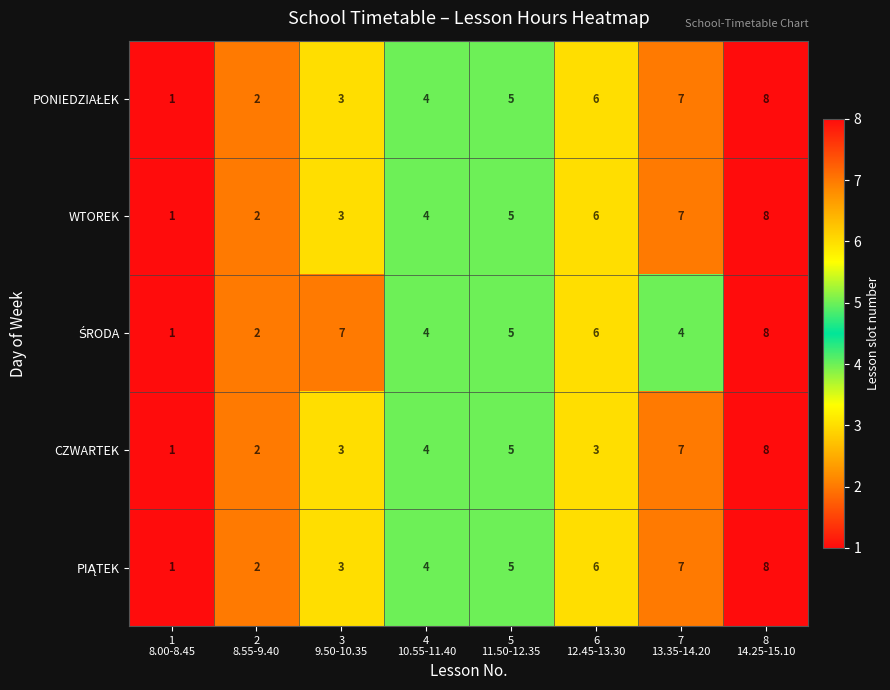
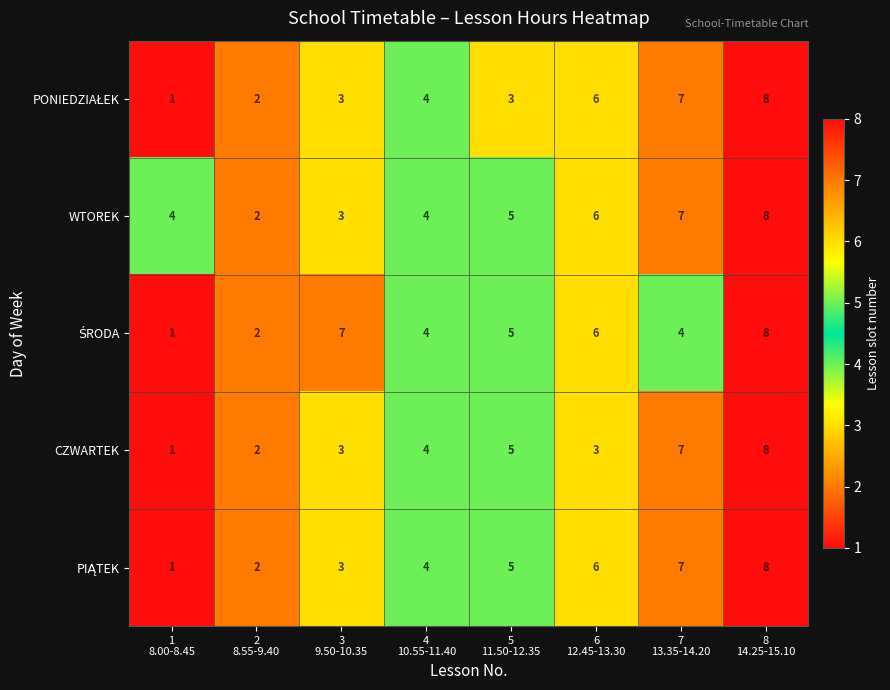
  {
    "PONIEDZIAŁEK": {
      "1 8.00-8.45": 1,
      "2 8.55-9.40": 2,
      "3 9.50-10.35": 3,
      "4 10.55-11.40": 4,
-     "5 11.50-12.35": 5,
+     "5 11.50-12.35": 3,
      "6 12.45-13.30": 6,
      "7 13.35-14.20": 7,
      "8 14.25-15.10": 8
    },
    "WTOREK": {
-     "1 8.00-8.45": 1,
+     "1 8.00-8.45": 4,
      "2 8.55-9.40": 2,
      "3 9.50-10.35": 3,
      "4 10.55-11.40": 4,
      "5 11.50-12.35": 5,
      "6 12.45-13.30": 6,
      "7 13.35-14.20": 7,
      "8 14.25-15.10": 8
    },
    "ŚRODA": {
      "1 8.00-8.45": 1,
      "2 8.55-9.40": 2,
      "3 9.50-10.35": 7,
      "4 10.55-11.40": 4,
      "5 11.50-12.35": 5,
      "6 12.45-13.30": 6,
      "7 13.35-14.20": 4,
      "8 14.25-15.10": 8
    },
    "CZWARTEK": {
      "1 8.00-8.45": 1,
      "2 8.55-9.40": 2,
      "3 9.50-10.35": 3,
      "4 10.55-11.40": 4,
      "5 11.50-12.35": 5,
      "6 12.45-13.30": 3,
      "7 13.35-14.20": 7,
      "8 14.25-15.10": 8
    },
    "PIĄTEK": {
      "1 8.00-8.45": 1,
      "2 8.55-9.40": 2,
      "3 9.50-10.35": 3,
      "4 10.55-11.40": 4,
      "5 11.50-12.35": 5,
      "6 12.45-13.30": 6,
      "7 13.35-14.20": 7,
      "8 14.25-15.10": 8
    }
  }
